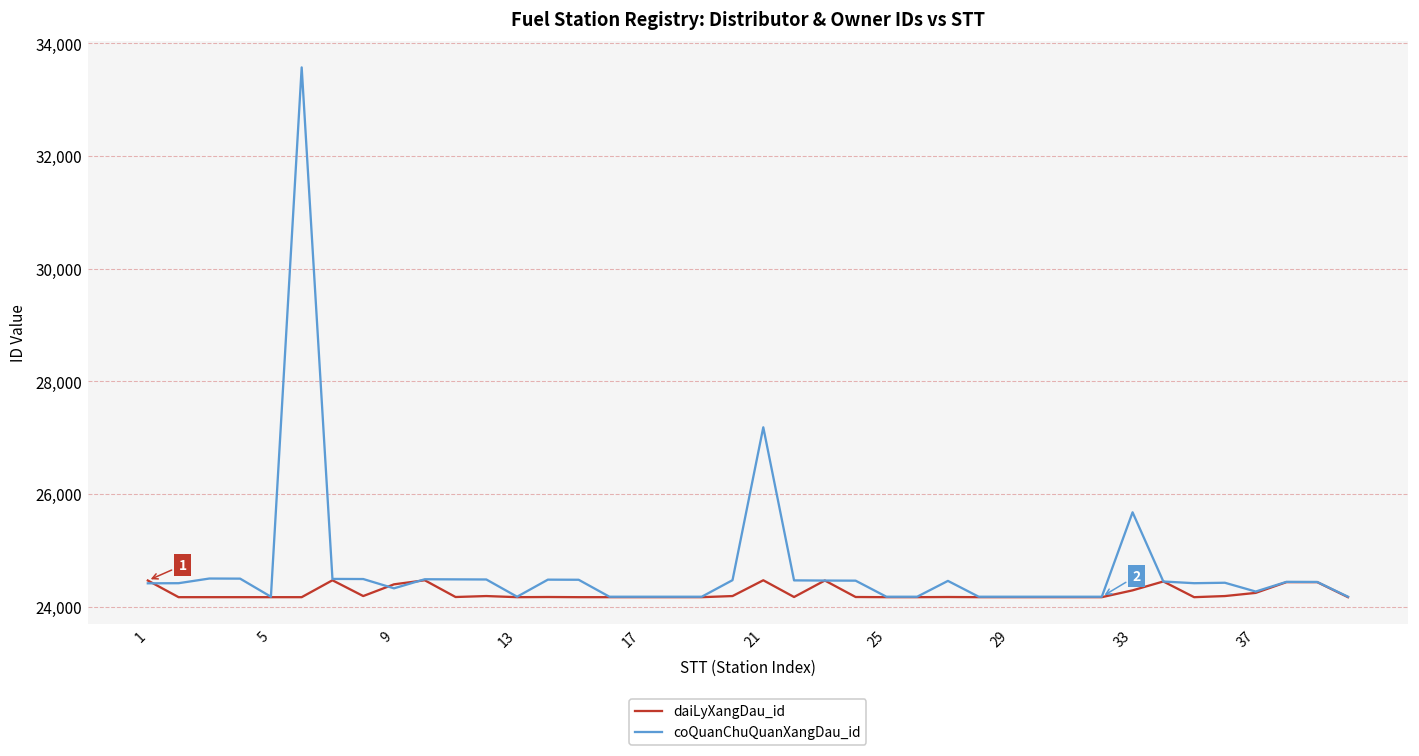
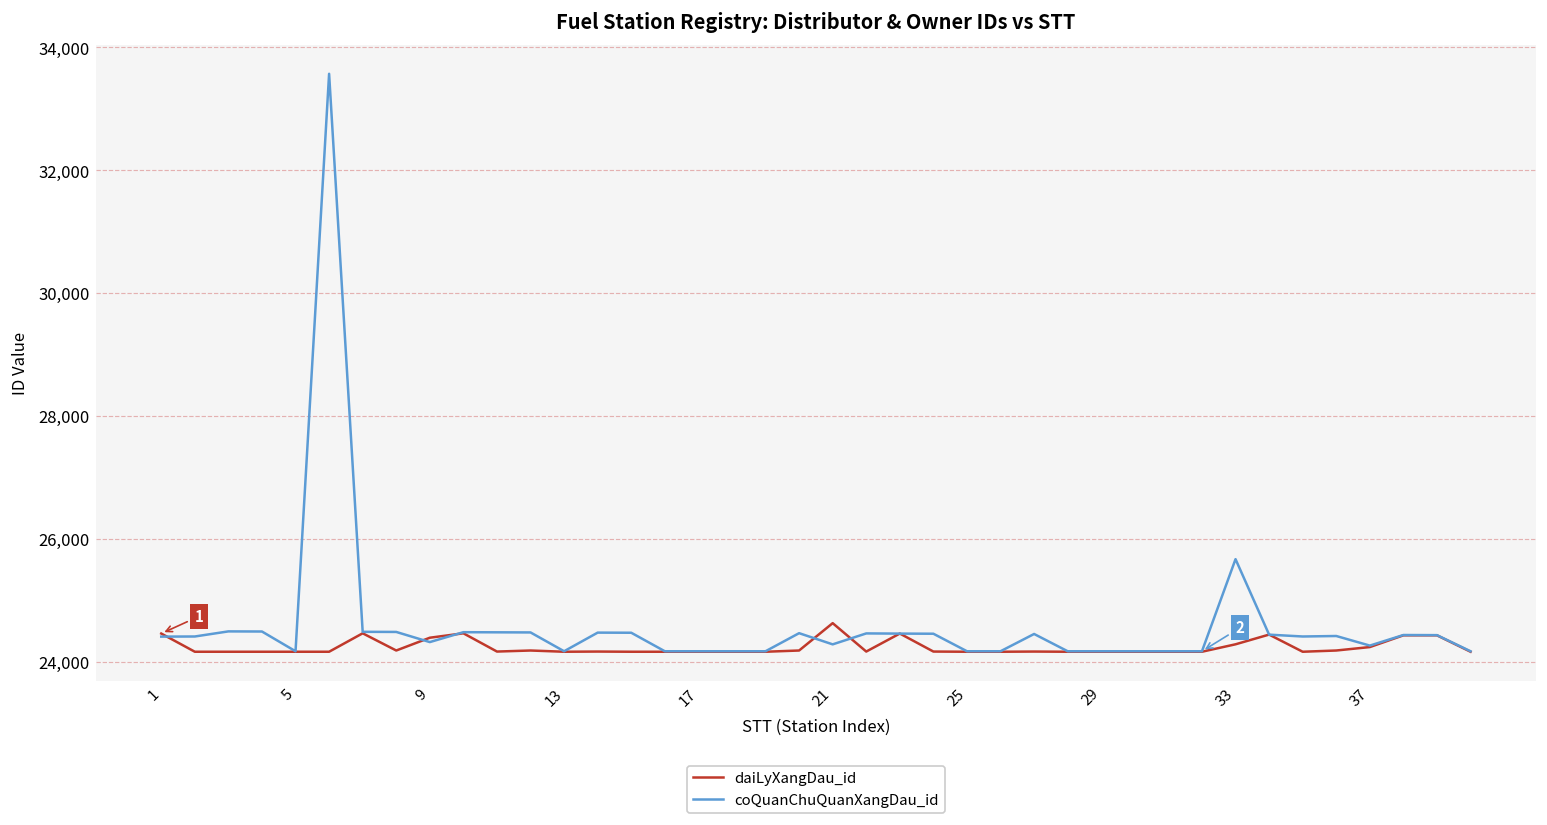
  {
    "daiLyXangDau_id": {
      "1": "24,500",
      "9": "24,400",
-     "21": "24,500",
+     "21": "24,600",
      "33": "24,300"
    },
    "coQuanChuQuanXangDau_id": {
      "1": "24,400",
      "9": "24,300",
-     "21": "27,200",
+     "21": "24,300",
      "33": "25,700"
    }
  }
